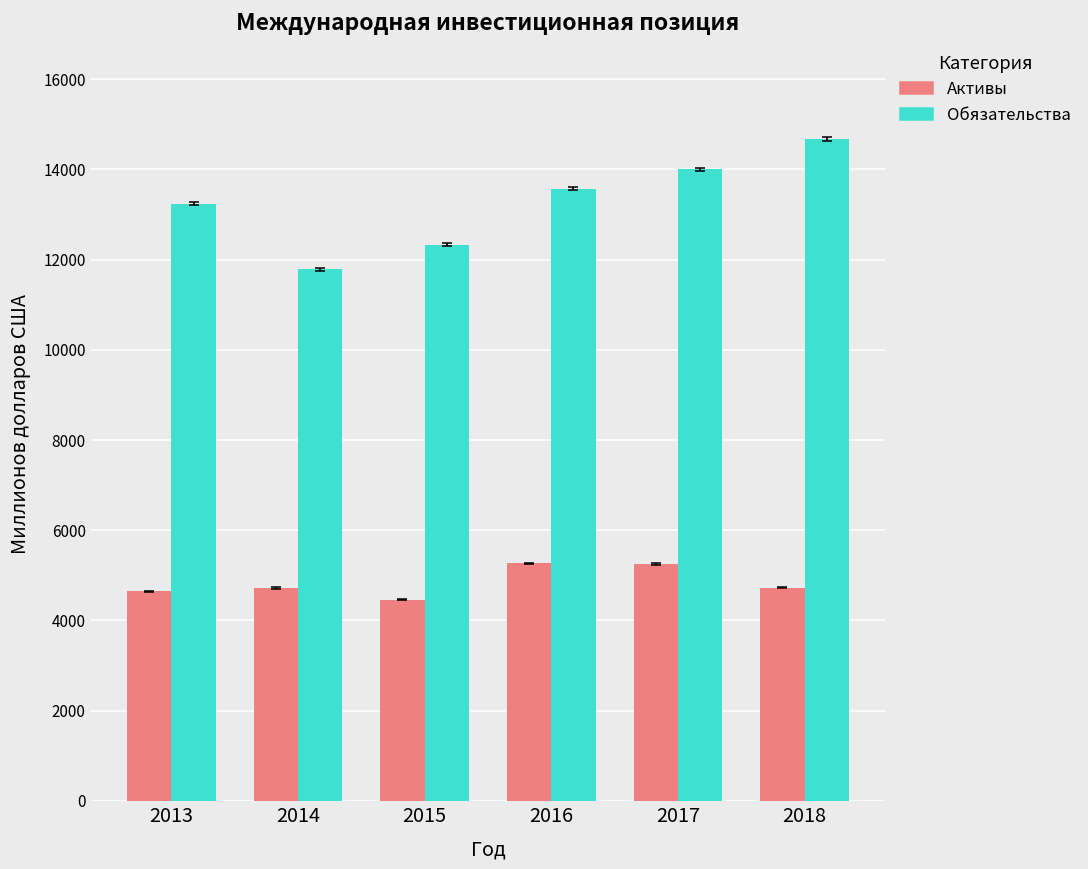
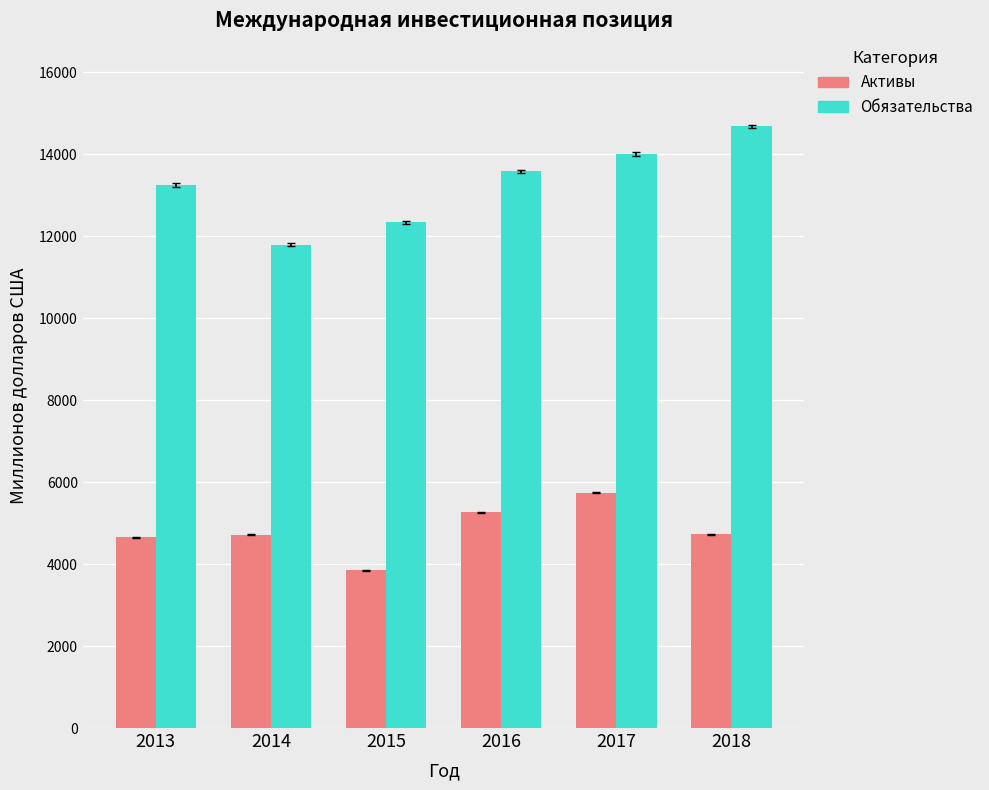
  {
    "Активы": {
      "2013": 4600,
      "2014": 4700,
-     "2015": 4500,
+     "2015": 3800,
      "2016": 5300,
-     "2017": 5200,
+     "2017": 5700,
      "2018": 4700
    },
    "Обязательства": {
      "2013": 13200,
      "2014": 11800,
      "2015": 12300,
      "2016": 13600,
      "2017": 14000,
      "2018": 14700
    }
  }
